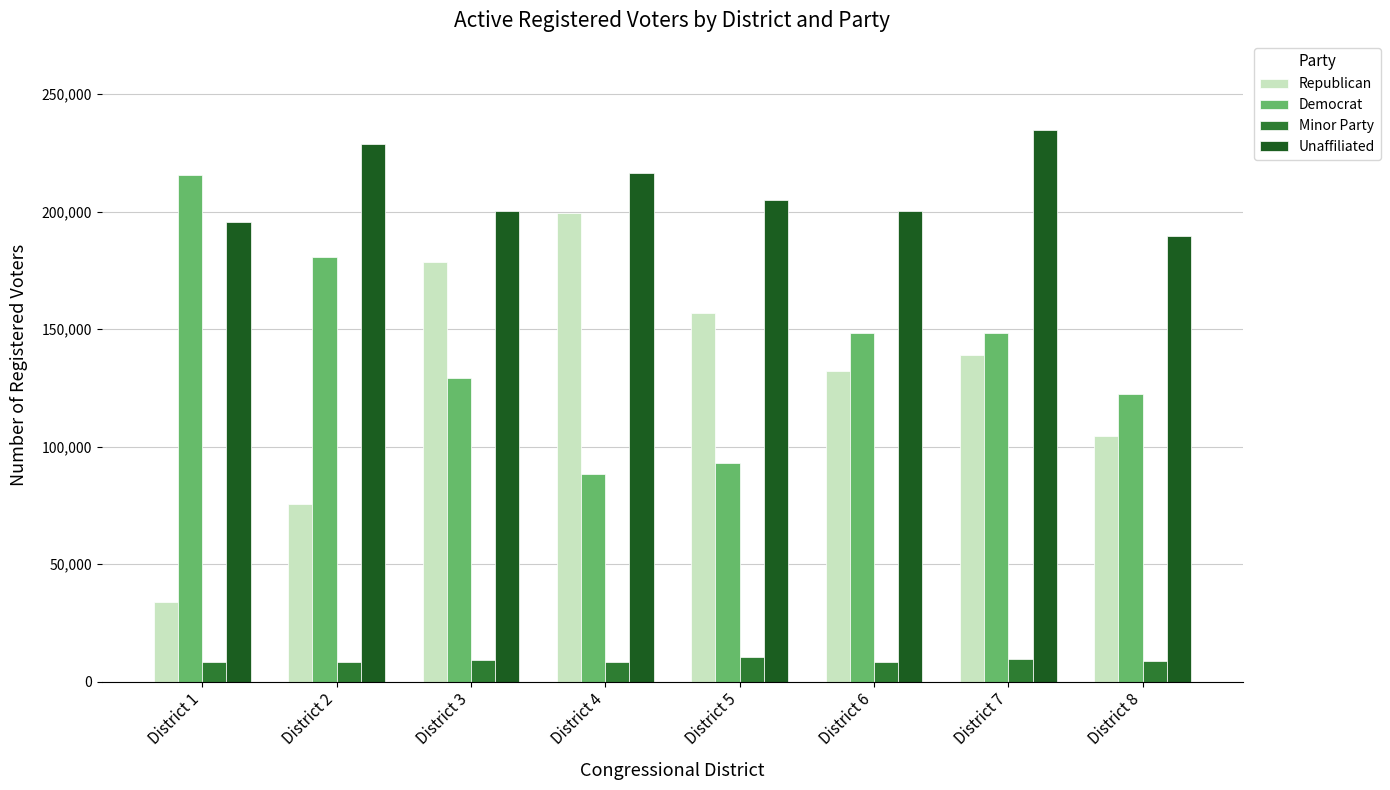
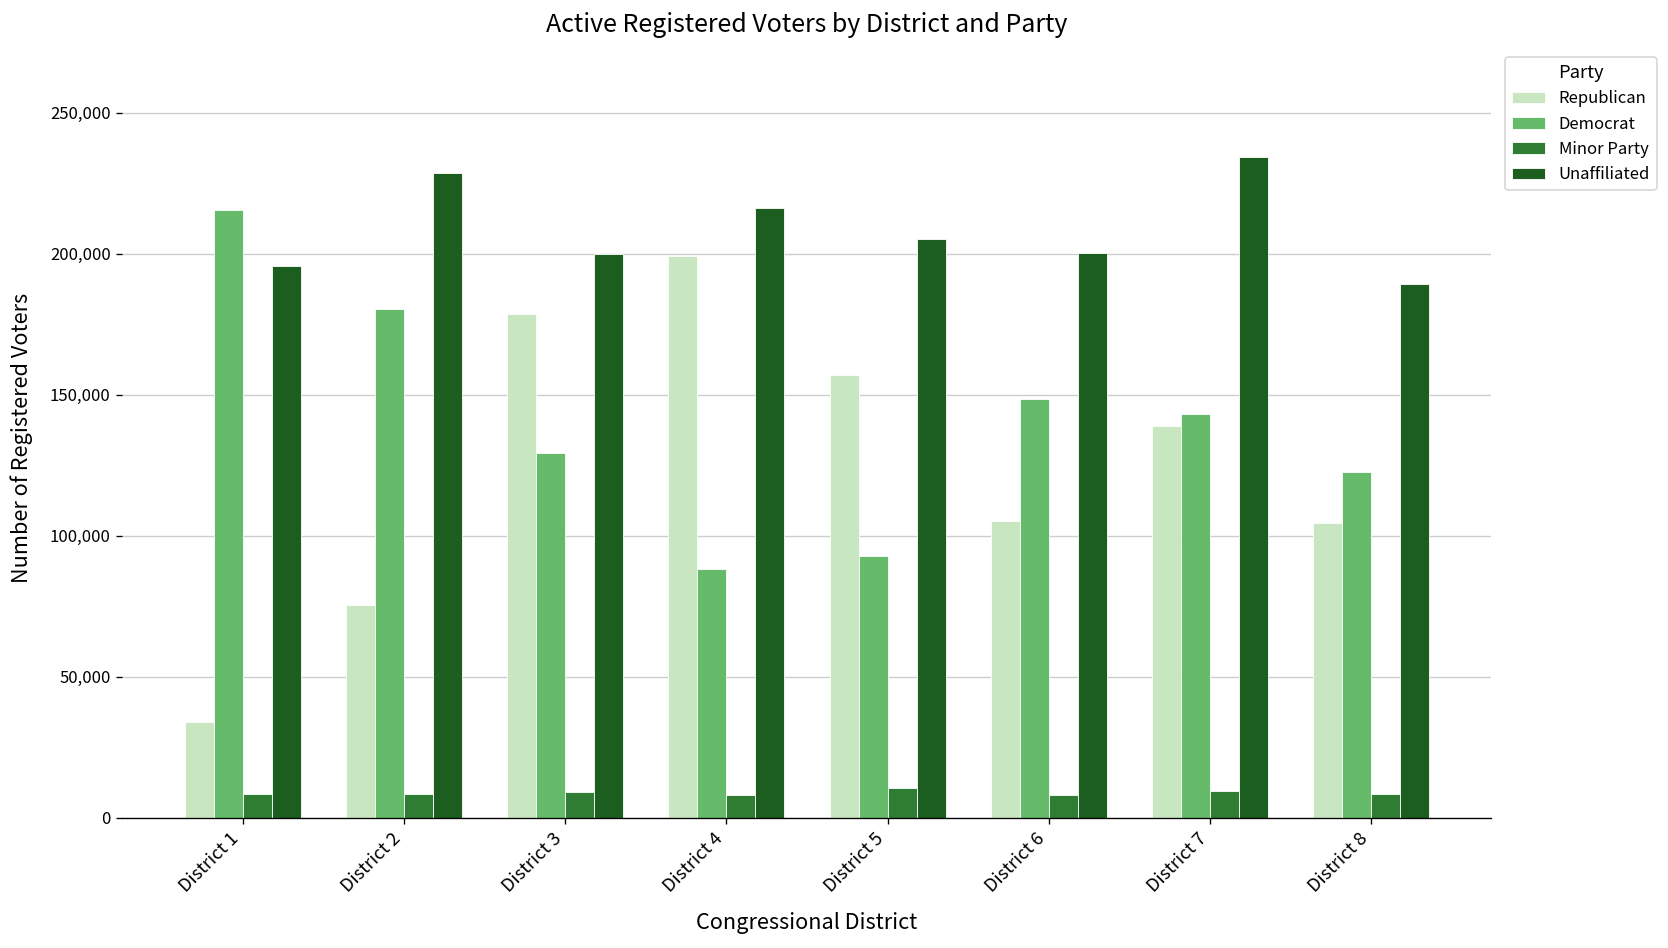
  {
    "Republican": {
      "District 1": "34,000",
      "District 2": "76,000",
      "District 3": "179,000",
      "District 4": "199,000",
      "District 5": "157,000",
-     "District 6": "132,000",
+     "District 6": "105,000",
      "District 7": "139,000",
      "District 8": "105,000"
    },
    "Democrat": {
      "District 1": "216,000",
      "District 2": "180,000",
      "District 3": "129,000",
      "District 4": "88,000",
      "District 5": "93,000",
      "District 6": "148,000",
-     "District 7": "148,000",
+     "District 7": "143,000",
      "District 8": "123,000"
    }
  }
